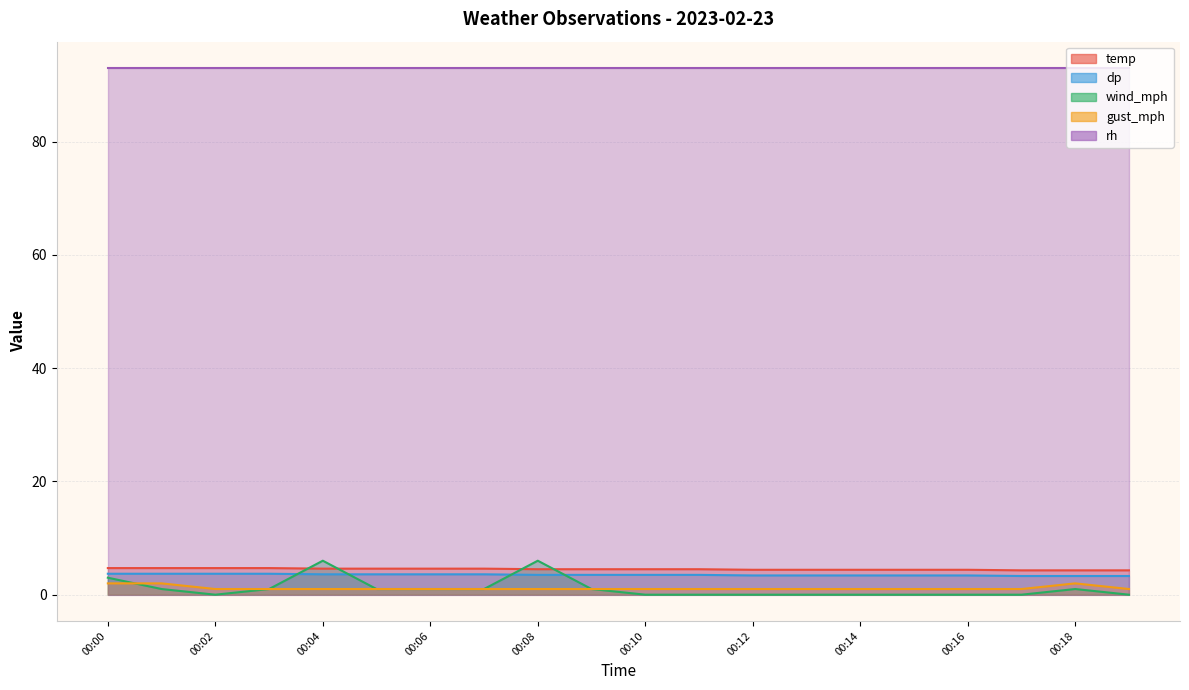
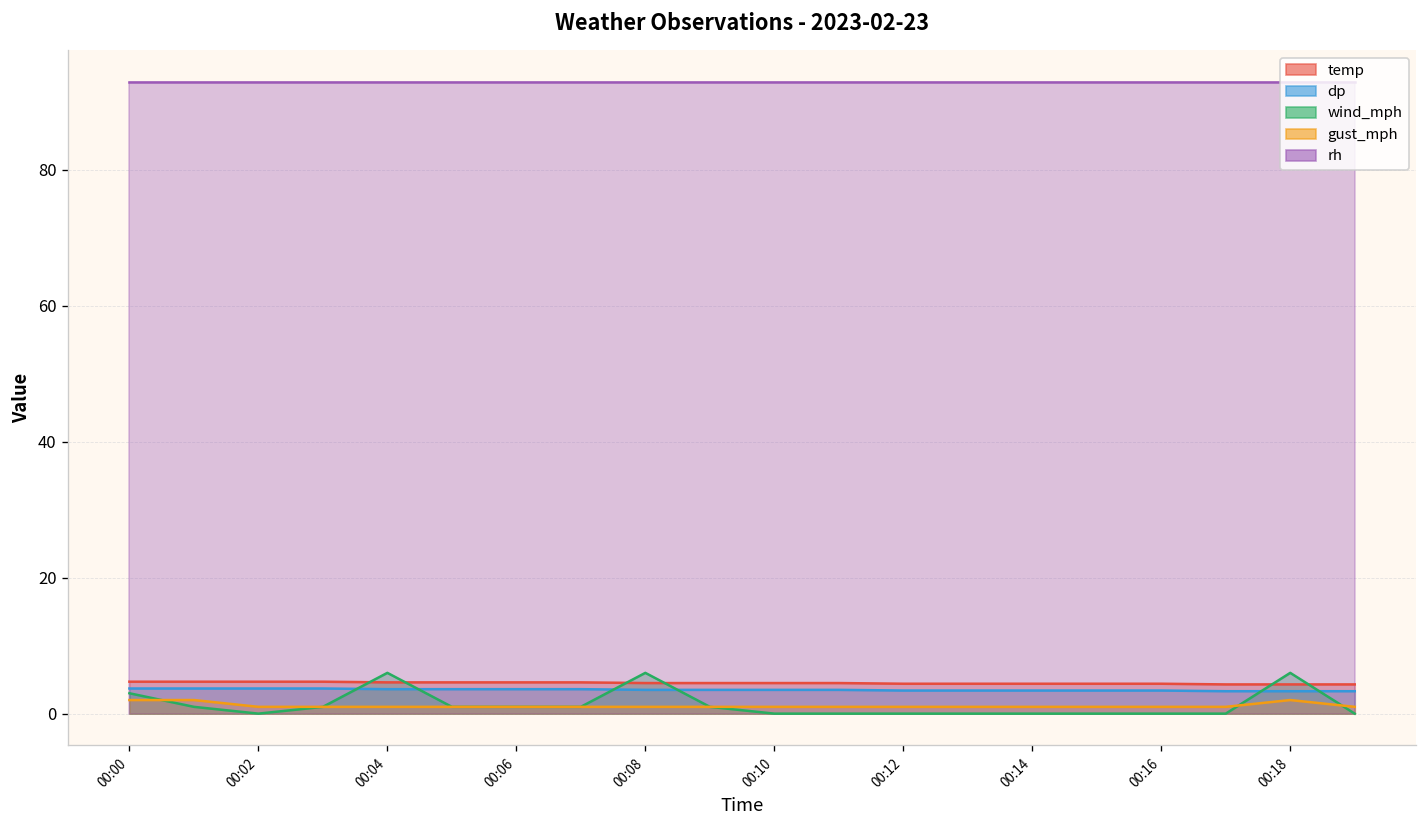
  {
    "dp": {
      "00:00": 4,
      "00:02": 4,
      "00:04": 4,
      "00:06": 4,
      "00:08": 4,
      "00:10": 4,
      "00:12": 3,
      "00:14": 3,
      "00:16": 3,
      "00:18": 3
    },
    "wind_mph": {
      "00:00": 3,
      "00:02": 0,
      "00:04": 6,
      "00:08": 6,
      "00:10": 0,
      "00:12": 0,
      "00:14": 0,
      "00:16": 0,
-     "00:18": 1
+     "00:18": 6
    },
    "rh": {
      "00:00": 93,
      "00:02": 93,
      "00:04": 93,
      "00:06": 93,
      "00:08": 93,
      "00:10": 93,
      "00:12": 93,
      "00:14": 93,
      "00:16": 93
    }
  }
